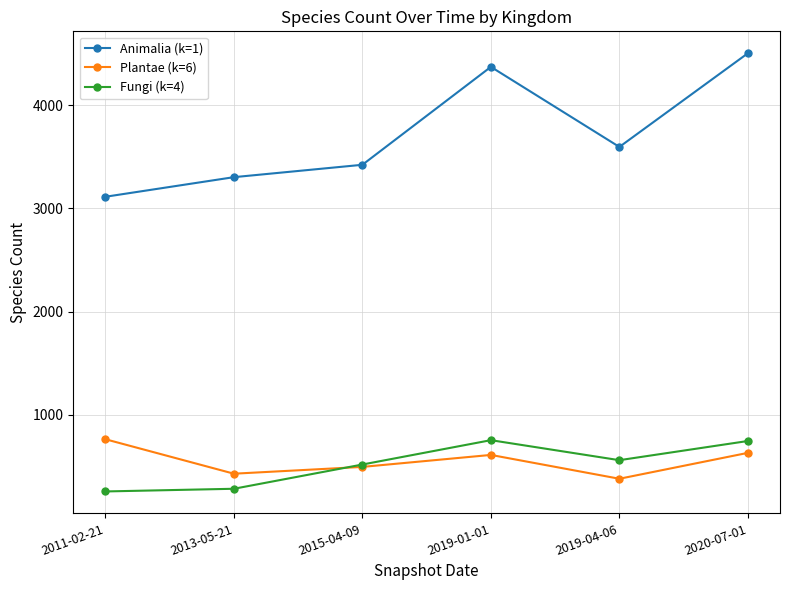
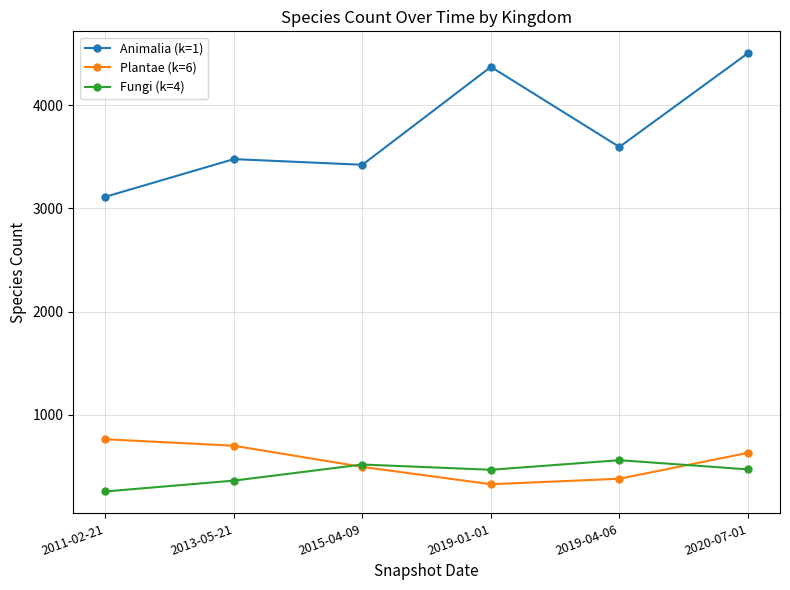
  {
    "Animalia (k=1)": {
      "2011-02-21": 3110,
-     "2013-05-21": 3300,
+     "2013-05-21": 3480,
      "2015-04-09": 3420,
      "2019-01-01": 4370,
      "2019-04-06": 3600,
      "2020-07-01": 4500
    },
    "Plantae (k=6)": {
      "2011-02-21": 760,
-     "2013-05-21": 430,
-     "2019-01-01": 610,
+     "2013-05-21": 700,
+     "2019-01-01": 330,
      "2019-04-06": 380,
      "2020-07-01": 630
    },
    "Fungi (k=4)": {
      "2011-02-21": 260,
-     "2013-05-21": 280,
-     "2019-01-01": 750,
+     "2013-05-21": 360,
+     "2019-01-01": 470,
      "2019-04-06": 560,
-     "2020-07-01": 750
+     "2020-07-01": 470
    }
  }
